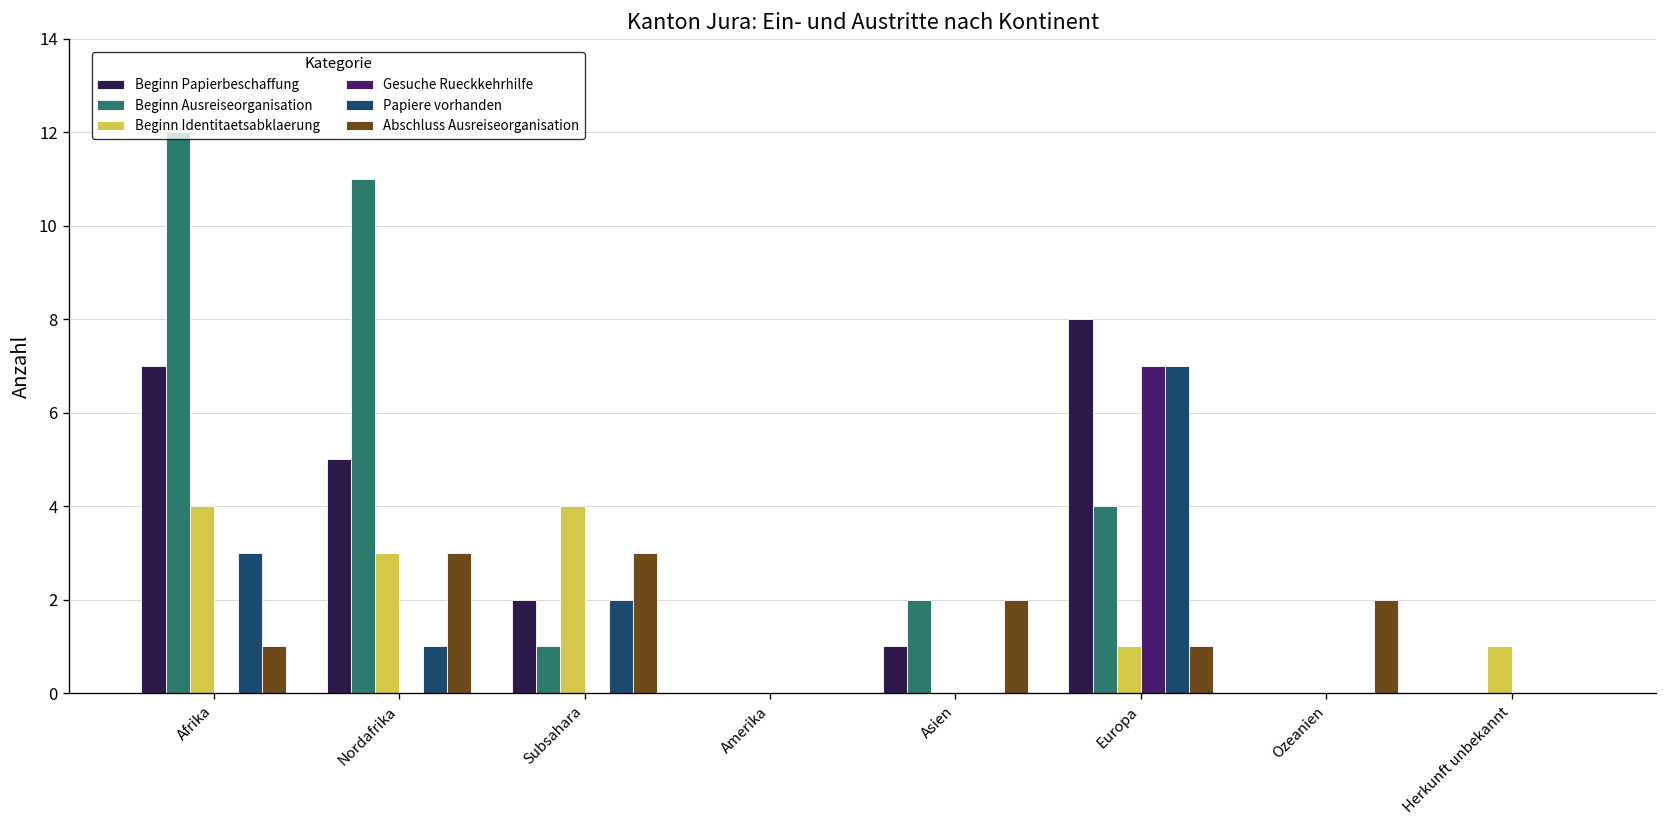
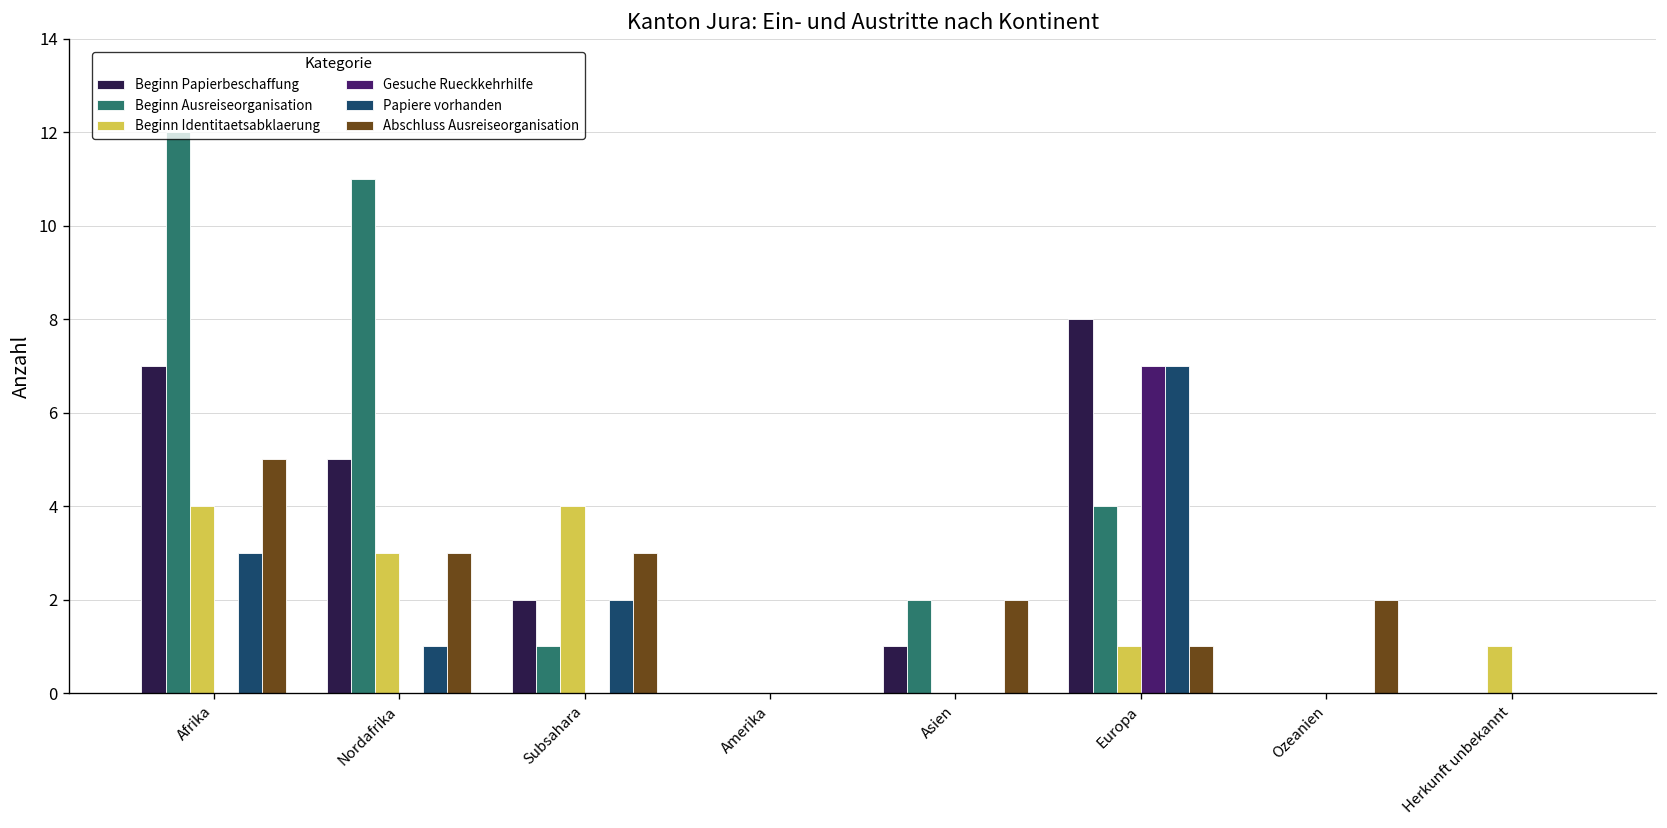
  {
    "Beginn Identitaetsabklaerung": {
      "Afrika": 4,
      "Nordafrika": 3,
      "Subsahara": 4,
      "Amerika": 0,
      "Asien": 0,
      "Europa": 1,
      "Ozeanien": 0,
      "Herkunft unbekannt": 1
    },
    "Abschluss Ausreiseorganisation": {
-     "Afrika": 1,
+     "Afrika": 5,
      "Nordafrika": 3,
      "Subsahara": 3,
      "Amerika": 0,
      "Asien": 2,
      "Europa": 1,
      "Ozeanien": 2,
      "Herkunft unbekannt": 0
    }
  }
